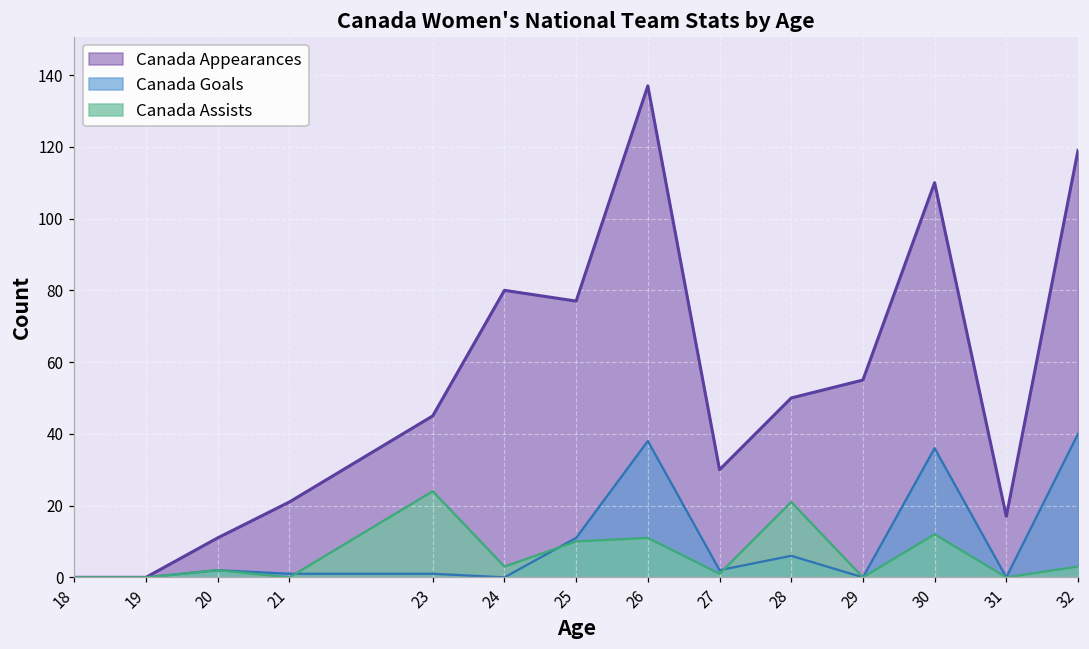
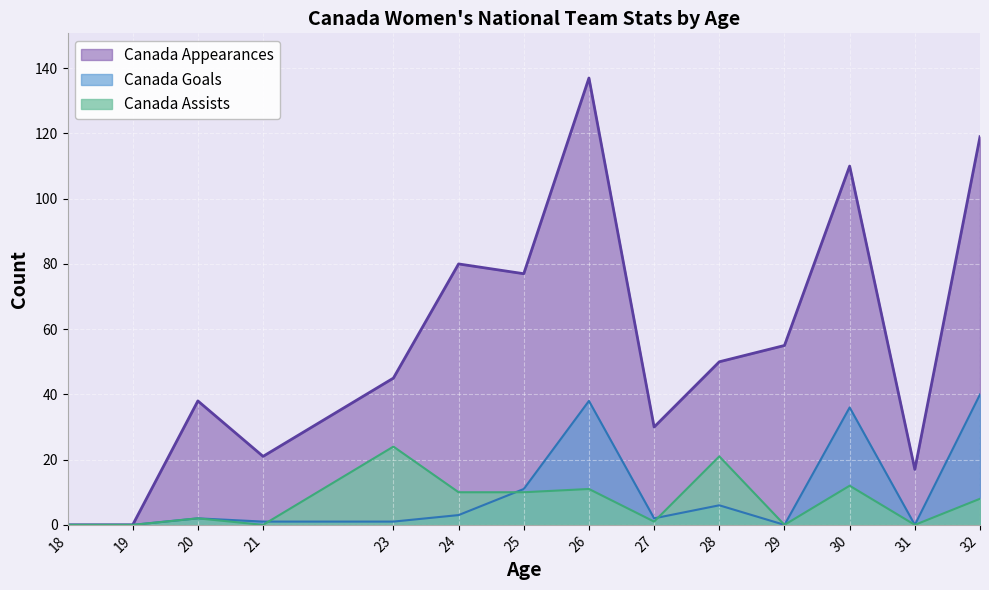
  {
    "Canada Appearances": {
-     "20": 11,
+     "20": 38,
      "21": 21,
      "23": 45,
      "24": 80,
      "25": 77,
      "26": 137,
      "27": 30,
      "28": 50,
      "29": 55,
      "30": 110,
      "31": 17,
      "32": 119
    },
    "Canada Goals": {
      "21": 1,
      "23": 1,
-     "24": 0,
+     "24": 3,
      "25": 11,
      "26": 38,
      "27": 2,
      "28": 6,
      "30": 36,
      "32": 40
    },
    "Canada Assists": {
      "21": 0,
      "23": 24,
-     "24": 3,
+     "24": 10,
      "25": 10,
      "26": 11,
      "27": 1,
      "28": 21,
      "30": 12,
-     "32": 3
+     "32": 8
    }
  }
